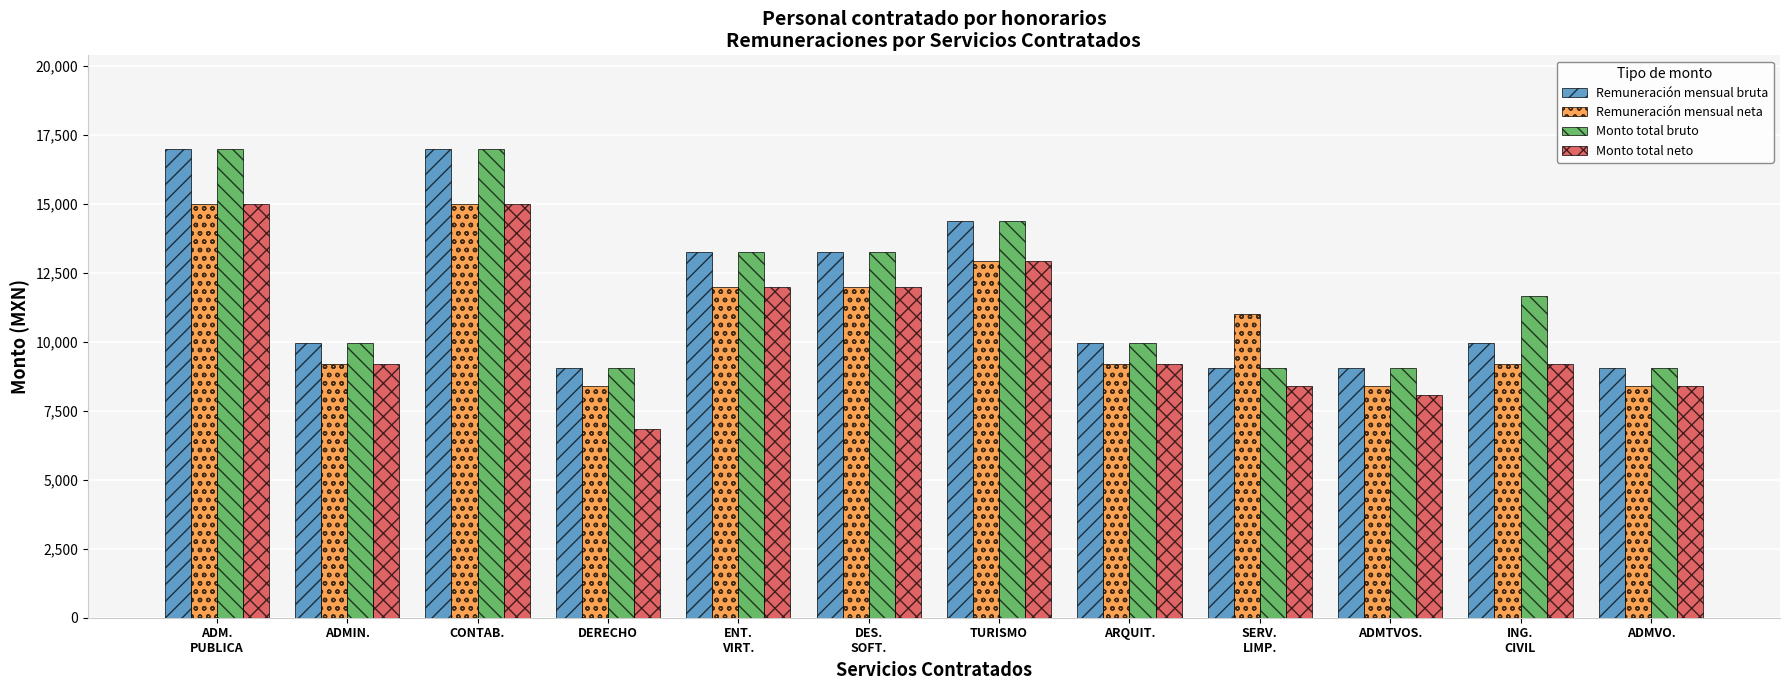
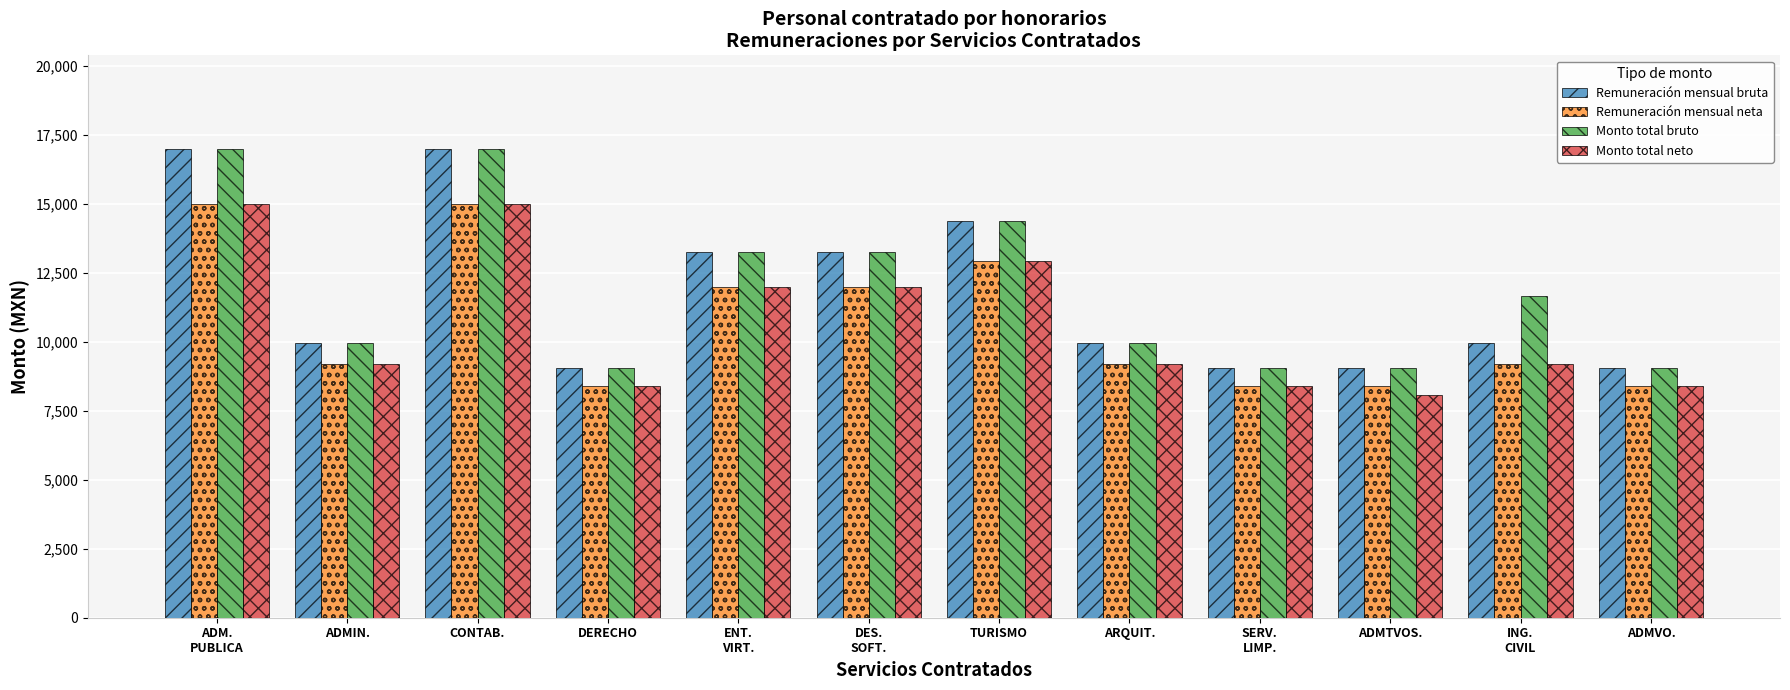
  {
    "Remuneración mensual bruta": {
      "ADM. PUBLICA": "17,000",
      "ADMIN.": "10,000",
      "CONTAB.": "17,000",
      "DERECHO": "9,100",
      "ENT. VIRT.": "13,300",
      "DES. SOFT.": "13,300",
      "TURISMO": "14,400",
      "ARQUIT.": "10,000",
      "SERV. LIMP.": "9,100",
      "ADMTVOS.": "9,100",
      "ING. CIVIL": "10,000",
      "ADMVO.": "9,100"
    },
    "Remuneración mensual neta": {
      "ADM. PUBLICA": "15,000",
      "ADMIN.": "9,200",
      "CONTAB.": "15,000",
      "DERECHO": "8,400",
      "ENT. VIRT.": "12,000",
      "DES. SOFT.": "12,000",
      "TURISMO": "12,900",
      "ARQUIT.": "9,200",
-     "SERV. LIMP.": "11,000",
+     "SERV. LIMP.": "8,400",
      "ADMTVOS.": "8,400",
      "ING. CIVIL": "9,200",
      "ADMVO.": "8,400"
    },
    "Monto total bruto": {
      "ADM. PUBLICA": "17,000",
      "ADMIN.": "10,000",
      "CONTAB.": "17,000",
      "DERECHO": "9,100",
      "ENT. VIRT.": "13,300",
      "DES. SOFT.": "13,300",
      "TURISMO": "14,400",
      "ARQUIT.": "10,000",
      "SERV. LIMP.": "9,100",
      "ADMTVOS.": "9,100",
      "ING. CIVIL": "11,700",
      "ADMVO.": "9,100"
    },
    "Monto total neto": {
      "ADM. PUBLICA": "15,000",
      "ADMIN.": "9,200",
      "CONTAB.": "15,000",
-     "DERECHO": "6,800",
+     "DERECHO": "8,400",
      "ENT. VIRT.": "12,000",
      "DES. SOFT.": "12,000",
      "TURISMO": "12,900",
      "ARQUIT.": "9,200",
      "SERV. LIMP.": "8,400",
      "ADMTVOS.": "8,100",
      "ING. CIVIL": "9,200",
      "ADMVO.": "8,400"
    }
  }
